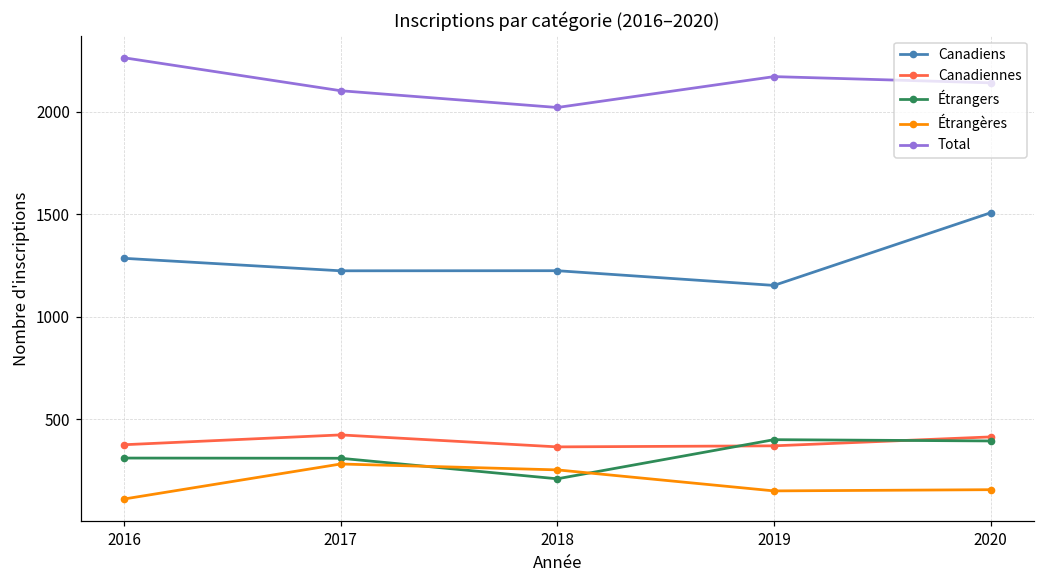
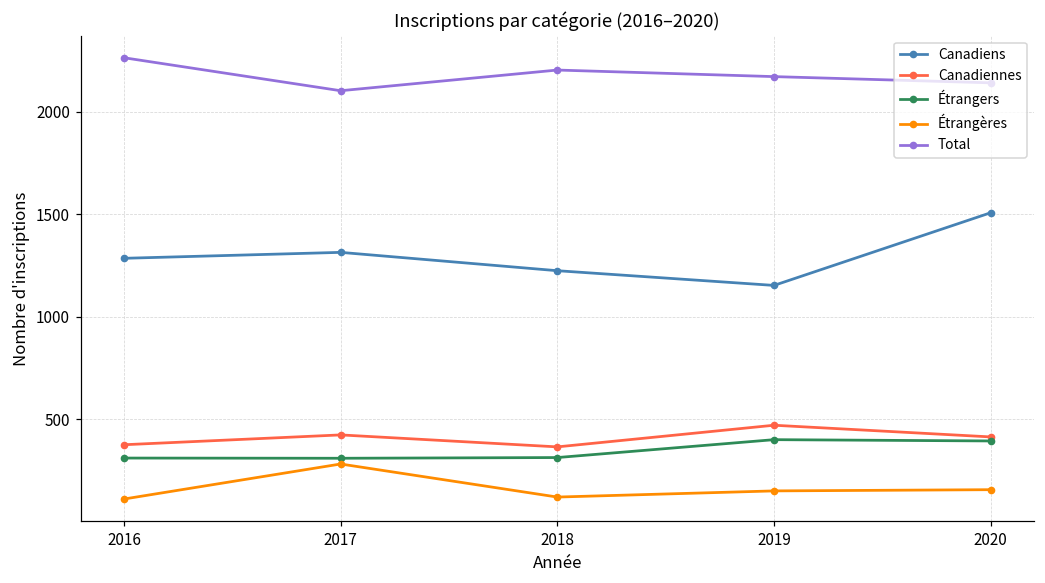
  {
    "Canadiens": {
      "2016": 1290,
-     "2017": 1220,
+     "2017": 1310,
      "2018": 1220,
      "2019": 1150,
      "2020": 1510
    },
    "Canadiennes": {
      "2016": 380,
      "2017": 420,
      "2018": 360,
-     "2019": 370,
+     "2019": 470,
      "2020": 410
    },
    "Étrangers": {
      "2016": 310,
      "2017": 310,
-     "2018": 210,
+     "2018": 310,
      "2019": 400,
      "2020": 390
    },
    "Étrangères": {
      "2016": 110,
      "2017": 280,
-     "2018": 250,
+     "2018": 120,
      "2019": 150,
      "2020": 160
    },
    "Total": {
      "2016": 2260,
      "2017": 2100,
-     "2018": 2020,
+     "2018": 2200,
      "2019": 2170
    }
  }
